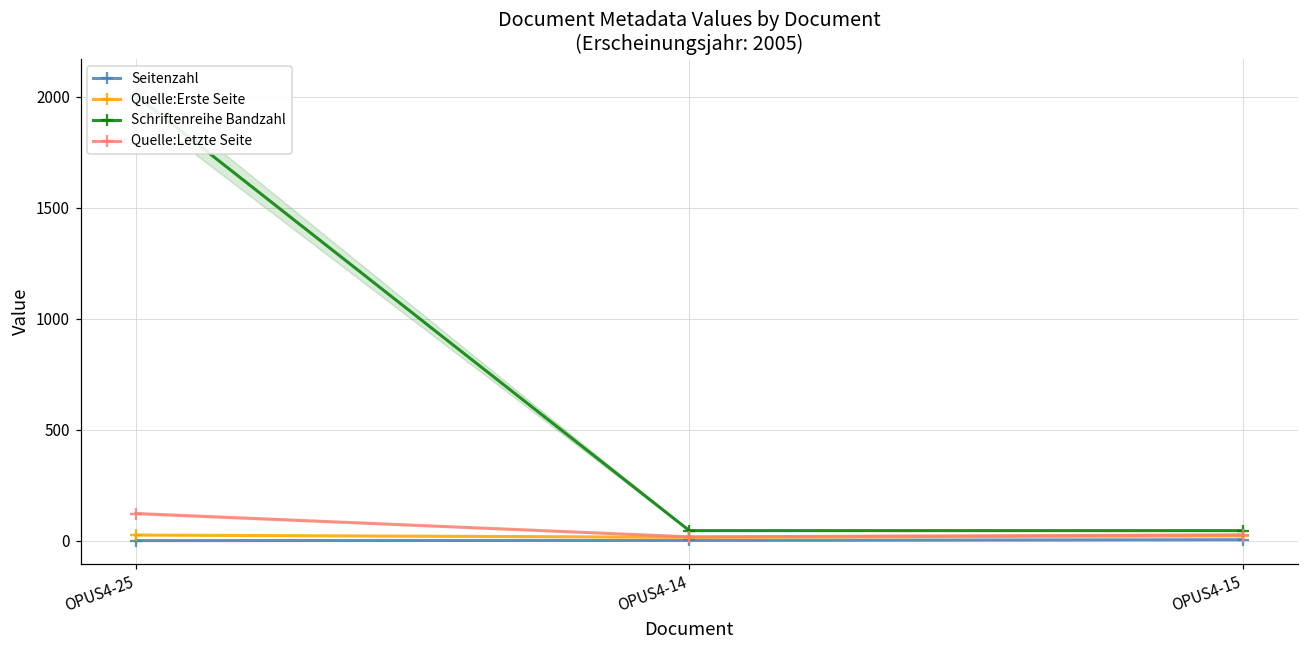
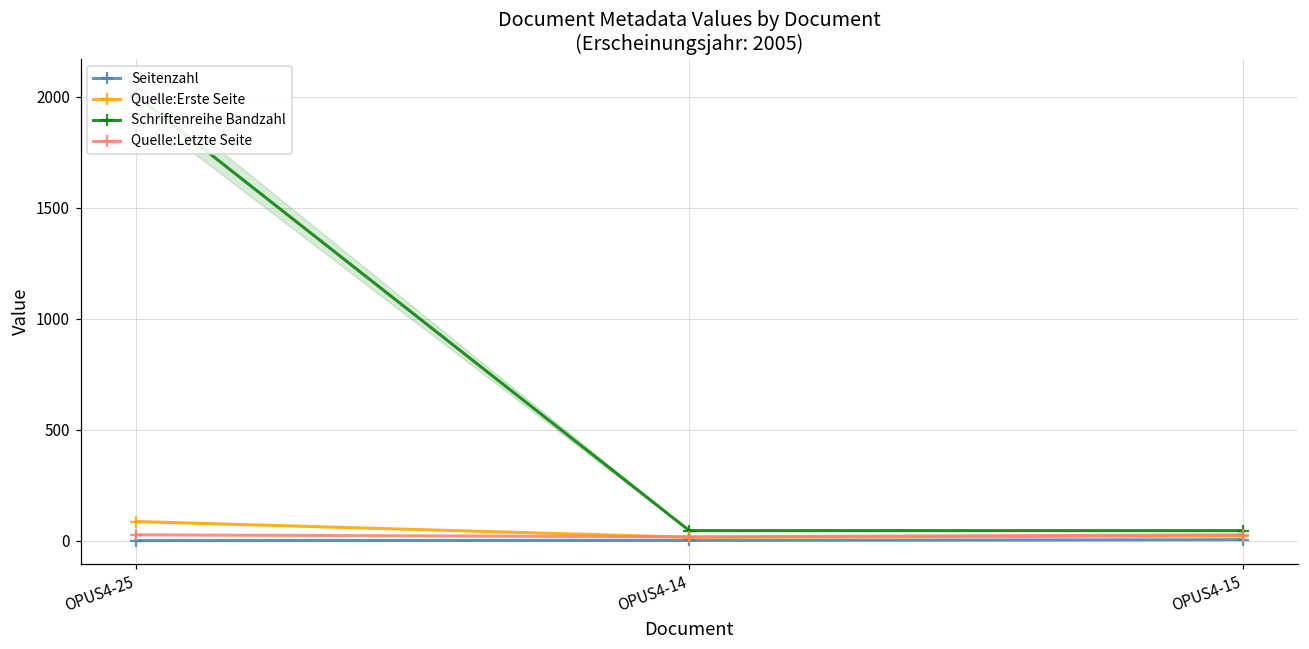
  {
    "Quelle:Erste Seite": {
-     "OPUS4-25": 30
+     "OPUS4-25": 90
    },
    "Quelle:Letzte Seite": {
-     "OPUS4-25": 120
+     "OPUS4-25": 30
    }
  }
